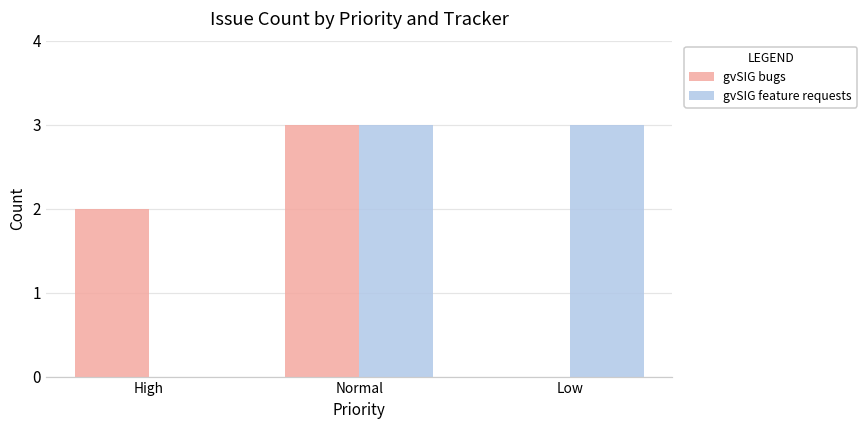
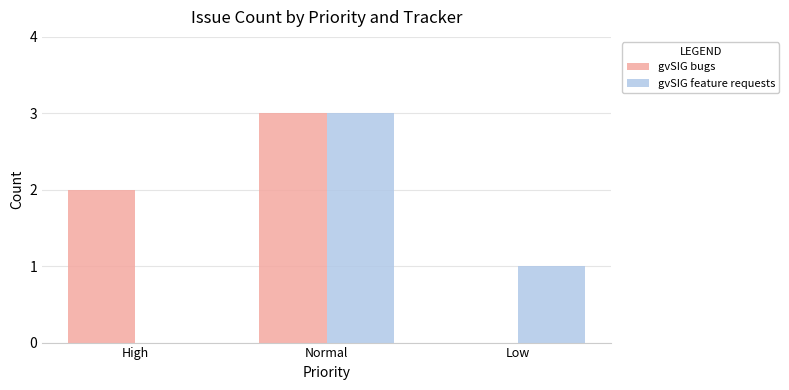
  {
    "gvSIG bugs": {
      "High": 2,
      "Normal": 3,
      "Low": 0
    },
    "gvSIG feature requests": {
      "High": 0,
      "Normal": 3,
-     "Low": 3
+     "Low": 1
    }
  }
